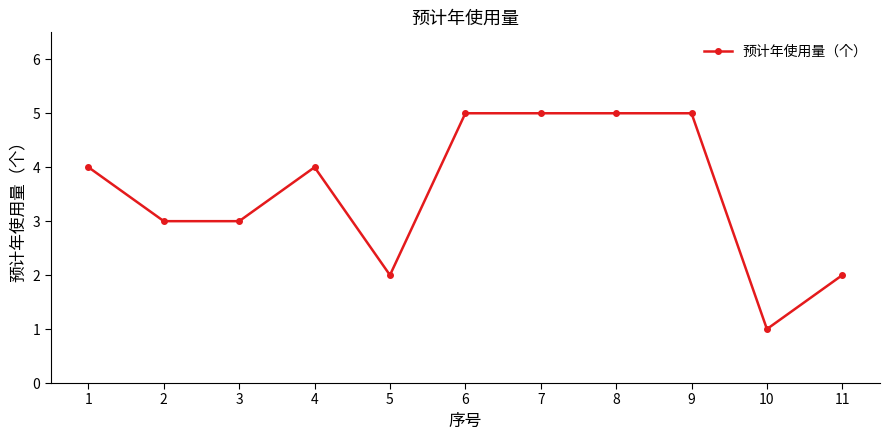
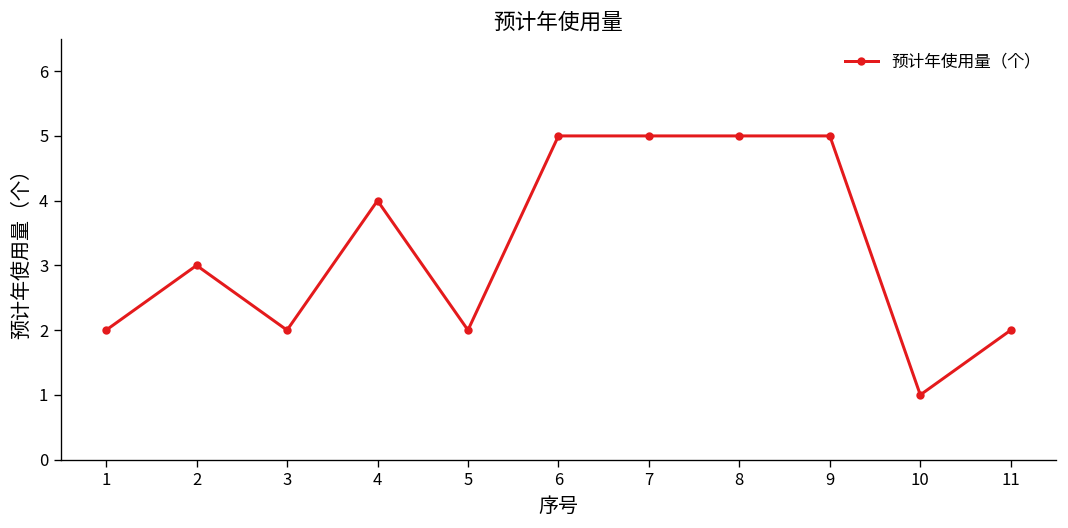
  {
-   "1": 4,
+   "1": 2,
    "2": 3,
-   "3": 3,
+   "3": 2,
    "4": 4,
    "5": 2,
    "6": 5,
    "7": 5,
    "8": 5,
    "9": 5,
    "10": 1,
    "11": 2
  }
